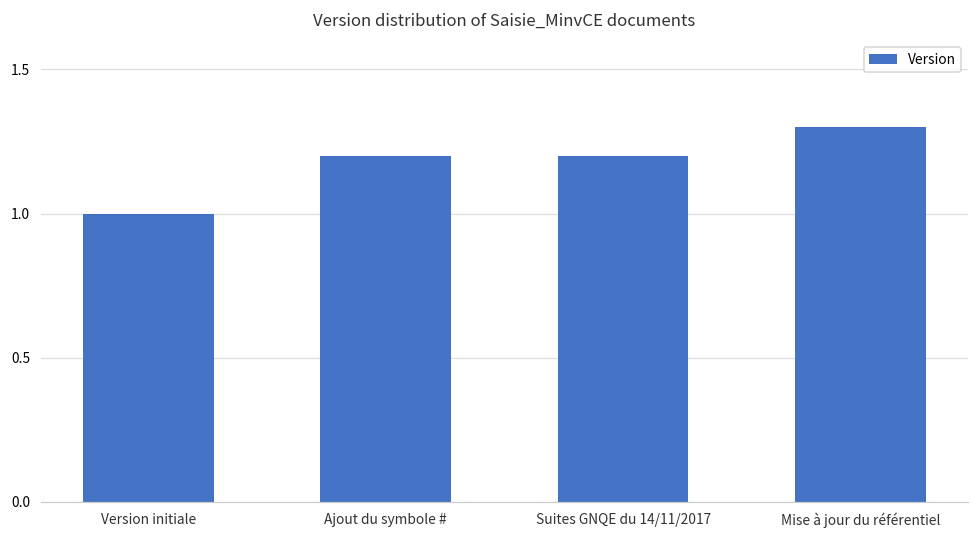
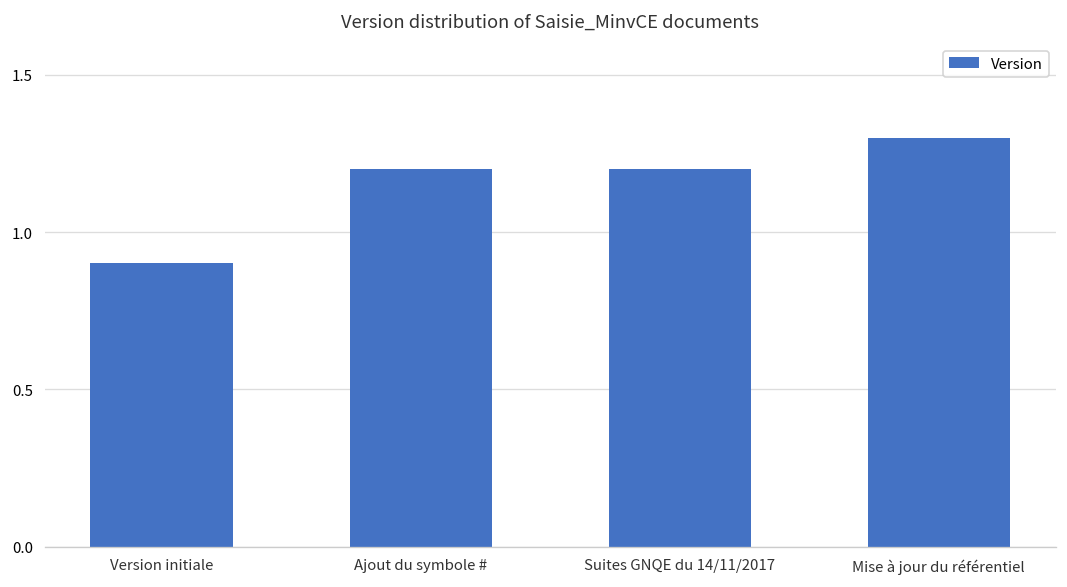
  {
-   "Version initiale": 1.0,
+   "Version initiale": 0.9,
    "Ajout du symbole #": 1.2,
    "Suites GNQE du 14/11/2017": 1.2,
    "Mise à jour du référentiel": 1.3
  }
